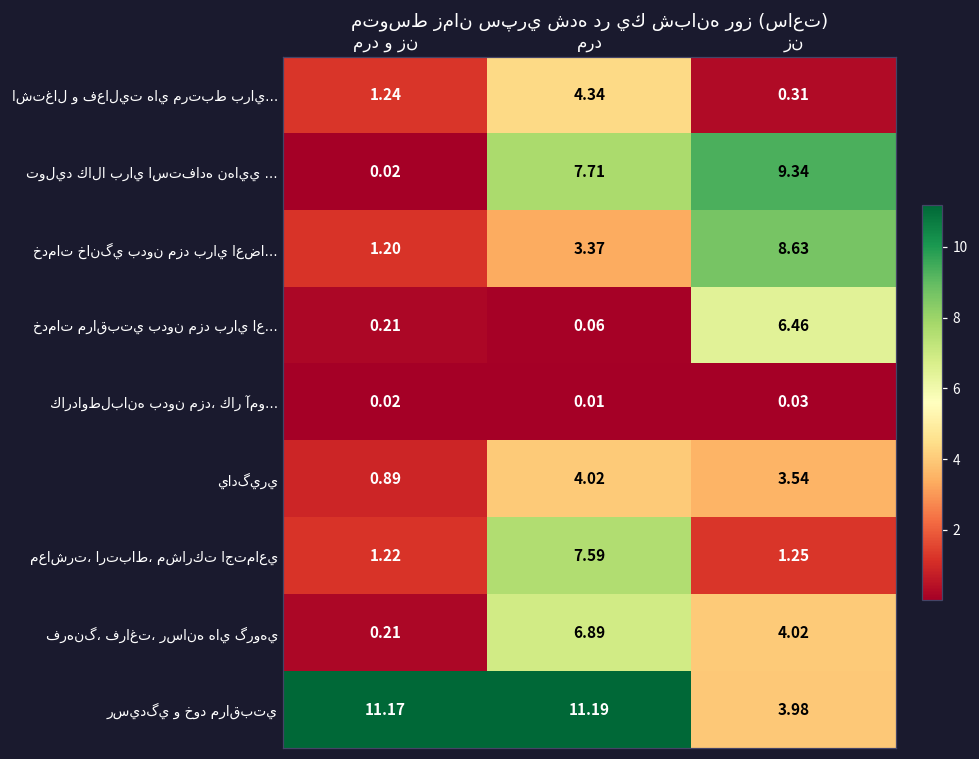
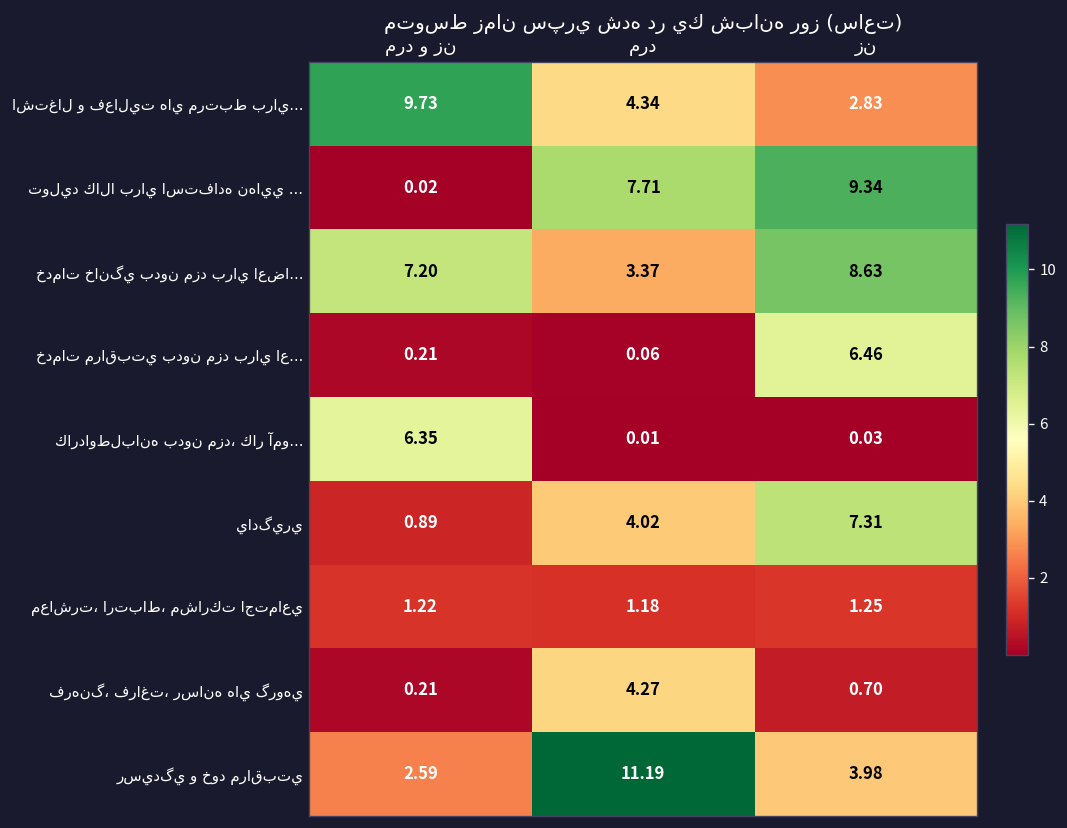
  {
    "اشتغال و فعاليت هاي مرتبط براي...": {
-     "مرد و زن": 1.24,
+     "مرد و زن": 9.73,
      "مرد": 4.34,
-     "زن": 0.31
+     "زن": 2.83
    },
    "توليد كالا براي استفاده نهايي ...": {
      "مرد و زن": 0.02,
      "مرد": 7.71,
      "زن": 9.34
    },
    "خدمات خانگي بدون مزد براي اعضا...": {
-     "مرد و زن": 1.20,
+     "مرد و زن": 7.20,
      "مرد": 3.37,
      "زن": 8.63
    },
    "خدمات مراقبتي بدون مزد براي اع...": {
      "مرد و زن": 0.21,
      "مرد": 0.06,
      "زن": 6.46
    },
    "كارداوطلبانه بدون مزد، كار آمو...": {
-     "مرد و زن": 0.02,
+     "مرد و زن": 6.35,
      "مرد": 0.01,
      "زن": 0.03
    },
    "يادگيري": {
      "مرد و زن": 0.89,
      "مرد": 4.02,
-     "زن": 3.54
+     "زن": 7.31
    },
    "معاشرت، ارتباط، مشاركت اجتماعي": {
      "مرد و زن": 1.22,
-     "مرد": 7.59,
+     "مرد": 1.18,
      "زن": 1.25
    },
    "فرهنگ، فراغت، رسانه هاي گروهي": {
      "مرد و زن": 0.21,
-     "مرد": 6.89,
-     "زن": 4.02
+     "مرد": 4.27,
+     "زن": 0.70
    },
    "رسيدگي و خود مراقبتي": {
-     "مرد و زن": 11.17,
+     "مرد و زن": 2.59,
      "مرد": 11.19,
      "زن": 3.98
    }
  }
